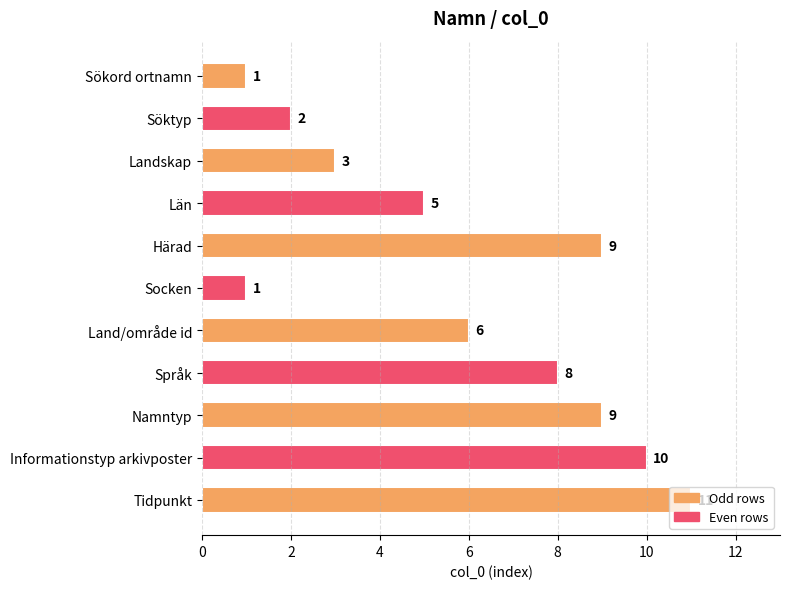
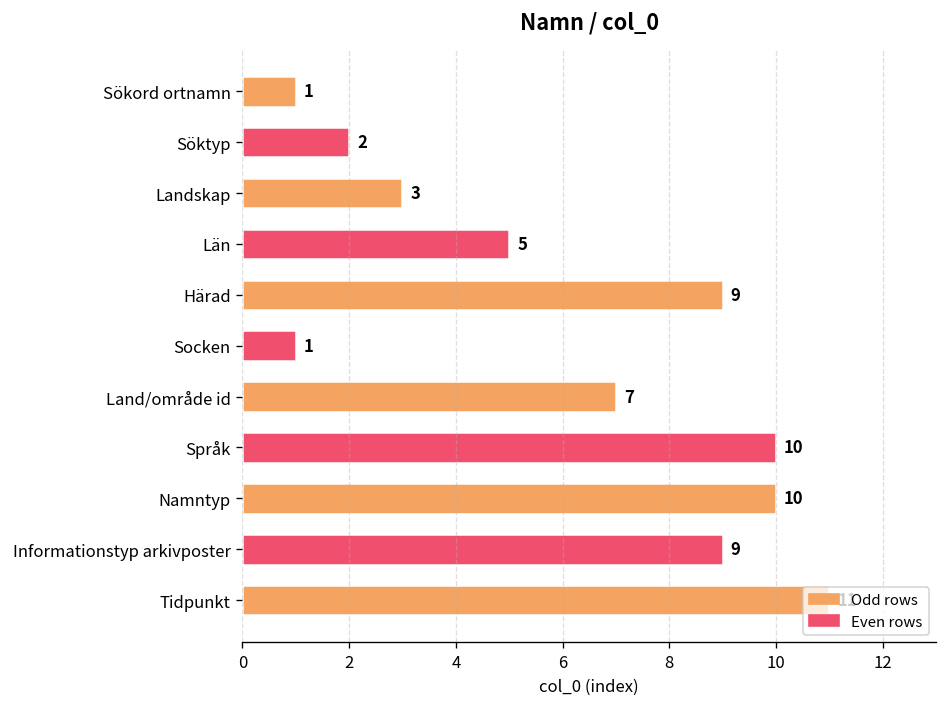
  {
    "Sökord ortnamn": 1,
    "Söktyp": 2,
    "Landskap": 3,
    "Län": 5,
    "Härad": 9,
    "Socken": 1,
-   "Land/område id": 6,
-   "Språk": 8,
-   "Namntyp": 9,
-   "Informationstyp arkivposter": 10
+   "Land/område id": 7,
+   "Språk": 10,
+   "Namntyp": 10,
+   "Informationstyp arkivposter": 9
  }
